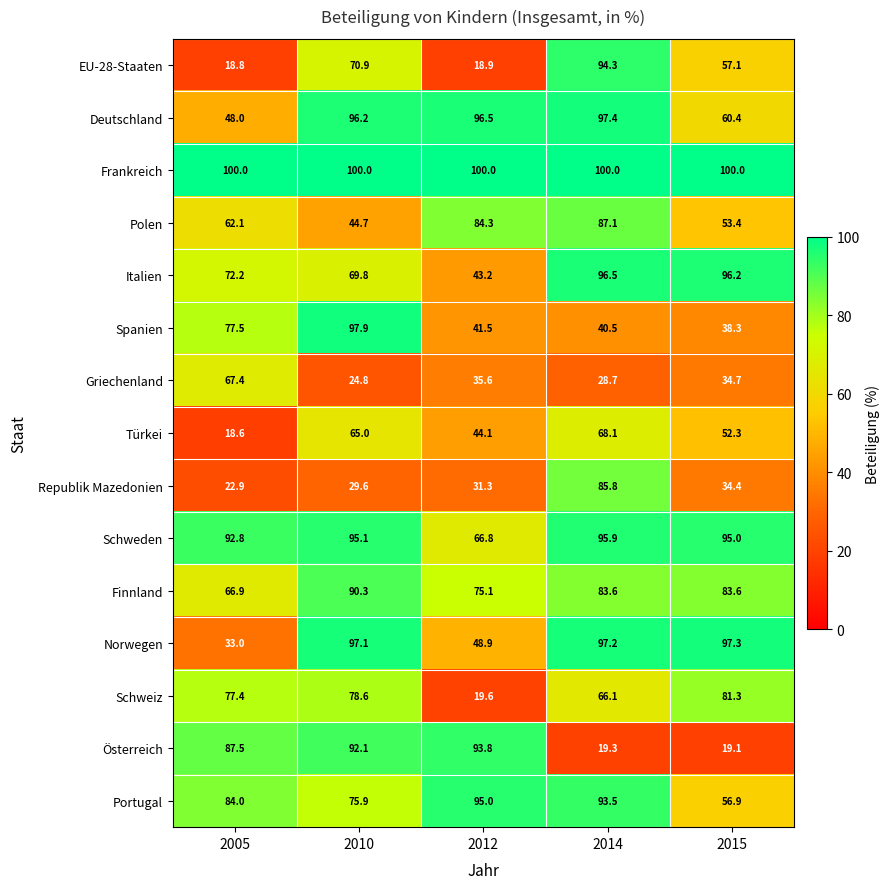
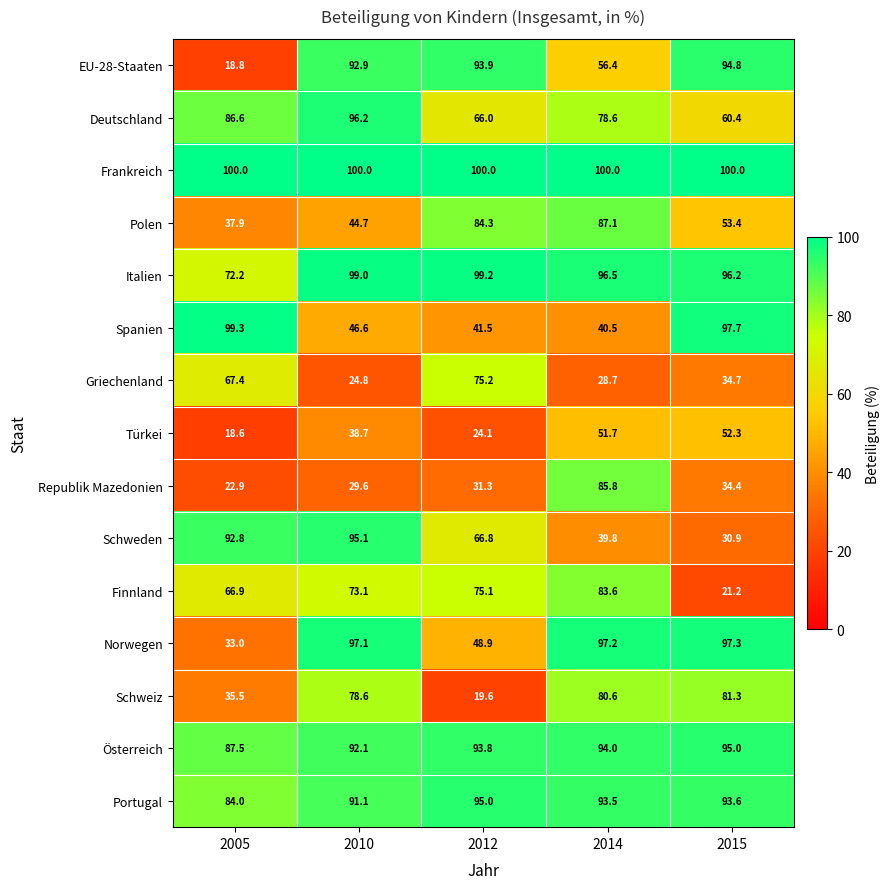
  {
    "EU-28-Staaten": {
      "2005": 18.8,
-     "2010": 70.9,
-     "2012": 18.9,
-     "2014": 94.3,
-     "2015": 57.1
+     "2010": 92.9,
+     "2012": 93.9,
+     "2014": 56.4,
+     "2015": 94.8
    },
    "Deutschland": {
-     "2005": 48.0,
+     "2005": 86.6,
      "2010": 96.2,
-     "2012": 96.5,
-     "2014": 97.4,
+     "2012": 66.0,
+     "2014": 78.6,
      "2015": 60.4
    },
    "Frankreich": {
      "2005": 100.0,
      "2010": 100.0,
      "2012": 100.0,
      "2014": 100.0,
      "2015": 100.0
    },
    "Polen": {
-     "2005": 62.1,
+     "2005": 37.9,
      "2010": 44.7,
      "2012": 84.3,
      "2014": 87.1,
      "2015": 53.4
    },
    "Italien": {
      "2005": 72.2,
-     "2010": 69.8,
-     "2012": 43.2,
+     "2010": 99.0,
+     "2012": 99.2,
      "2014": 96.5,
      "2015": 96.2
    },
    "Spanien": {
-     "2005": 77.5,
-     "2010": 97.9,
+     "2005": 99.3,
+     "2010": 46.6,
      "2012": 41.5,
      "2014": 40.5,
-     "2015": 38.3
+     "2015": 97.7
    },
    "Griechenland": {
      "2005": 67.4,
      "2010": 24.8,
-     "2012": 35.6,
+     "2012": 75.2,
      "2014": 28.7,
      "2015": 34.7
    },
    "Türkei": {
      "2005": 18.6,
-     "2010": 65.0,
-     "2012": 44.1,
-     "2014": 68.1,
+     "2010": 38.7,
+     "2012": 24.1,
+     "2014": 51.7,
      "2015": 52.3
    },
    "Republik Mazedonien": {
      "2005": 22.9,
      "2010": 29.6,
      "2012": 31.3,
      "2014": 85.8,
      "2015": 34.4
    },
    "Schweden": {
      "2005": 92.8,
      "2010": 95.1,
      "2012": 66.8,
-     "2014": 95.9,
-     "2015": 95.0
+     "2014": 39.8,
+     "2015": 30.9
    },
    "Finnland": {
      "2005": 66.9,
-     "2010": 90.3,
+     "2010": 73.1,
      "2012": 75.1,
      "2014": 83.6,
-     "2015": 83.6
+     "2015": 21.2
    },
    "Norwegen": {
      "2005": 33.0,
      "2010": 97.1,
      "2012": 48.9,
      "2014": 97.2,
      "2015": 97.3
    },
    "Schweiz": {
-     "2005": 77.4,
+     "2005": 35.5,
      "2010": 78.6,
      "2012": 19.6,
-     "2014": 66.1,
+     "2014": 80.6,
      "2015": 81.3
    },
    "Österreich": {
      "2005": 87.5,
      "2010": 92.1,
      "2012": 93.8,
-     "2014": 19.3,
-     "2015": 19.1
+     "2014": 94.0,
+     "2015": 95.0
    },
    "Portugal": {
      "2005": 84.0,
-     "2010": 75.9,
+     "2010": 91.1,
      "2012": 95.0,
      "2014": 93.5,
-     "2015": 56.9
+     "2015": 93.6
    }
  }
